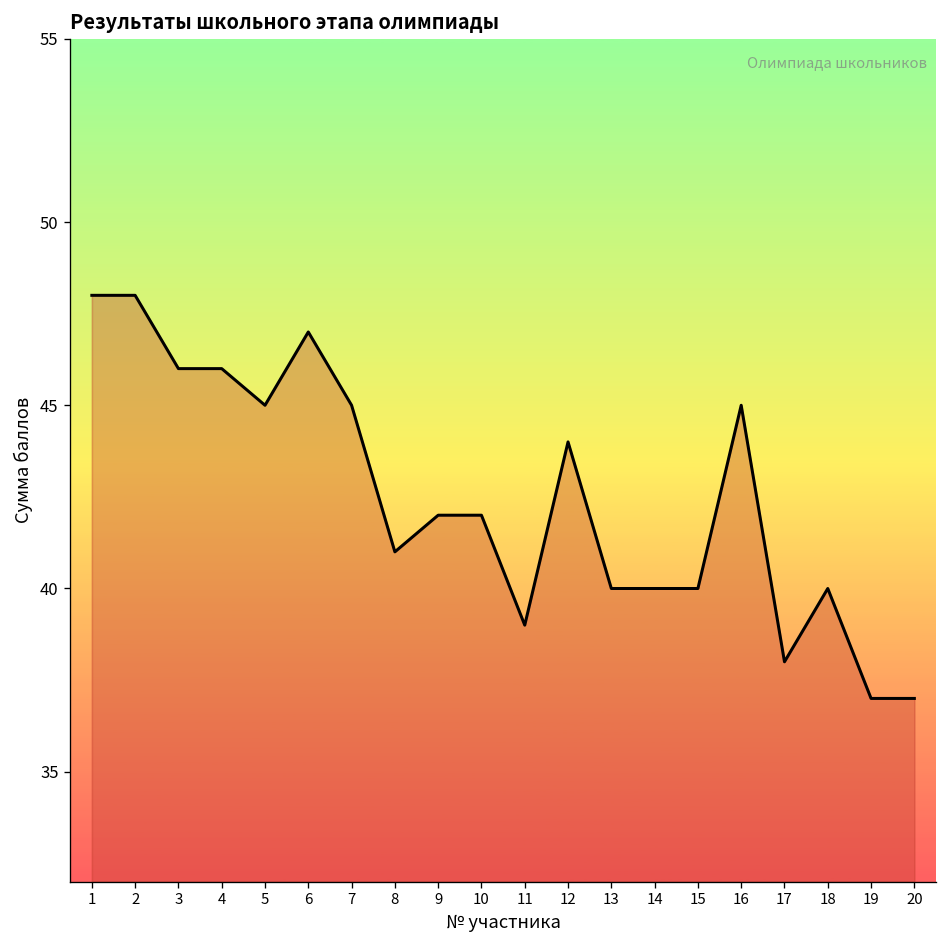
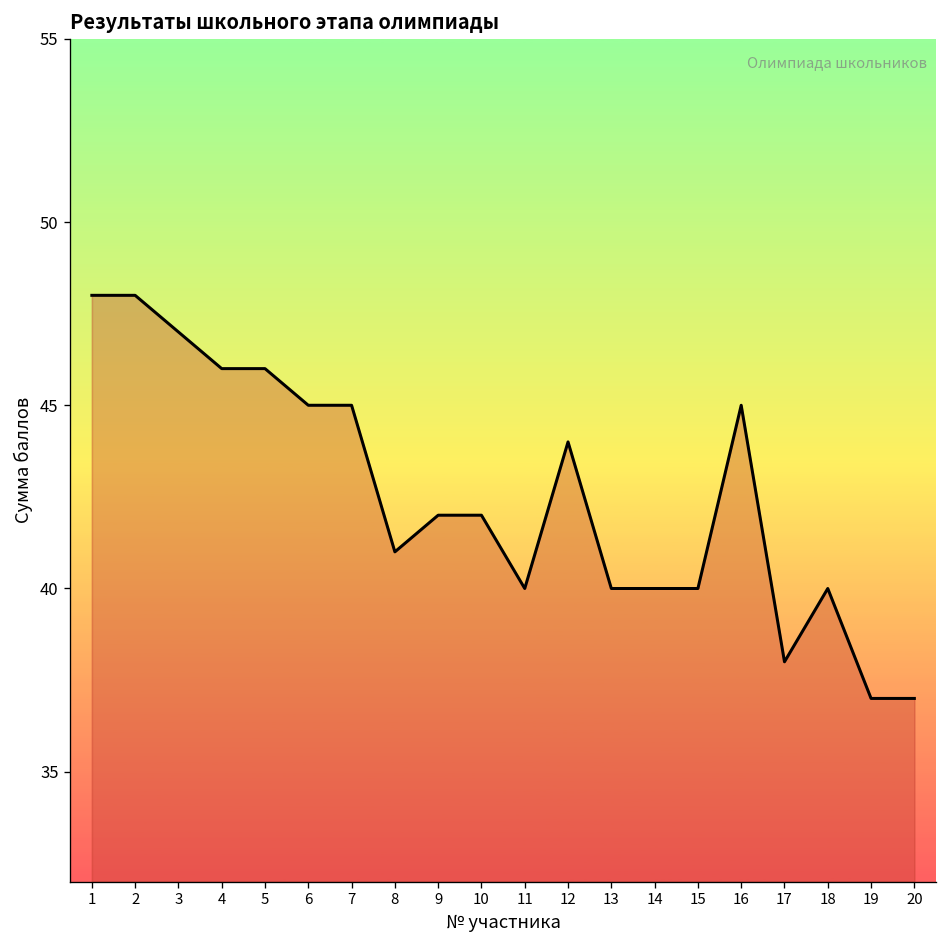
  {
    "1": 48,
    "2": 48,
-   "3": 46,
+   "3": 47,
    "4": 46,
-   "5": 45,
-   "6": 47,
+   "5": 46,
+   "6": 45,
    "7": 45,
    "8": 41,
    "9": 42,
    "10": 42,
-   "11": 39,
+   "11": 40,
    "12": 44,
    "13": 40,
    "14": 40,
    "15": 40,
    "16": 45,
    "17": 38,
    "18": 40,
    "19": 37,
    "20": 37
  }
